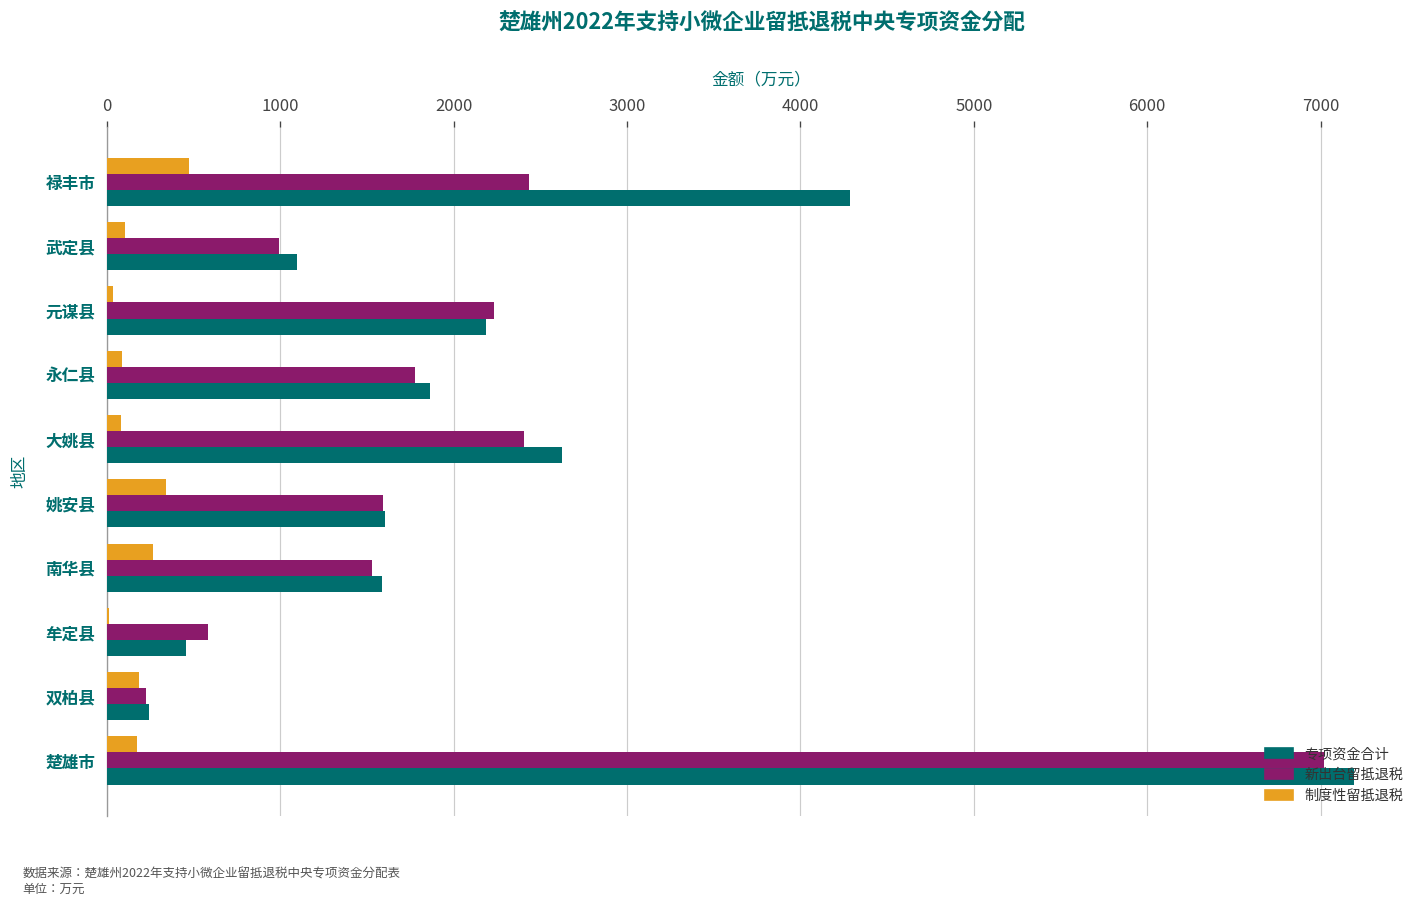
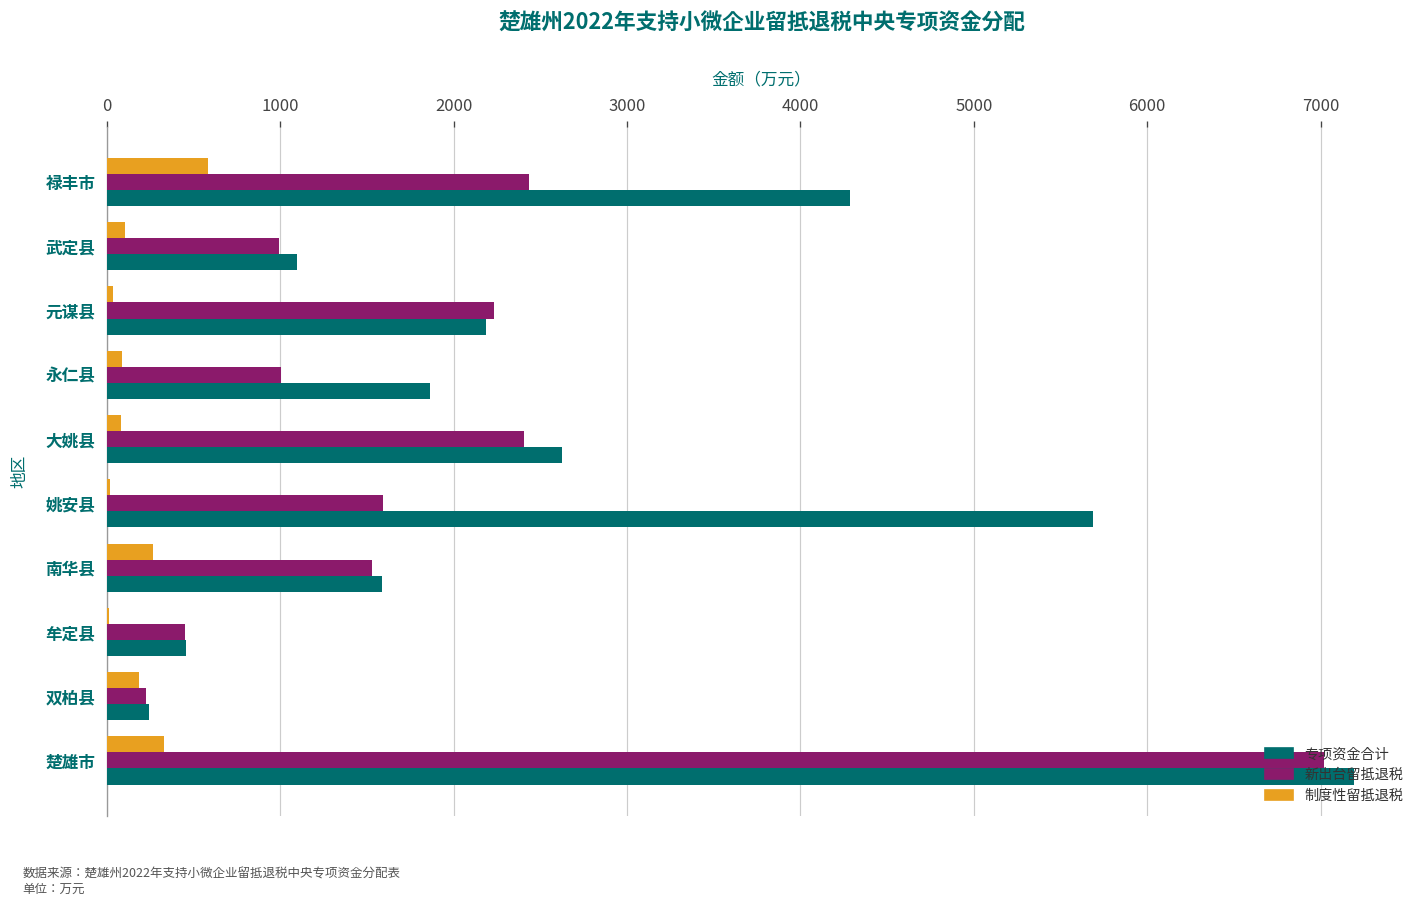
  {
    "专项资金合计": {
      "禄丰市": 4290,
      "武定县": 1090,
      "元谋县": 2190,
      "永仁县": 1860,
      "大姚县": 2620,
-     "姚安县": 1610,
+     "姚安县": 5690,
      "南华县": 1590,
      "牟定县": 460,
      "双柏县": 240,
      "楚雄市": 7190
    },
    "新出台留抵退税": {
      "禄丰市": 2440,
      "武定县": 990,
      "元谋县": 2230,
-     "永仁县": 1770,
+     "永仁县": 1000,
      "大姚县": 2410,
      "姚安县": 1590,
      "南华县": 1530,
-     "牟定县": 580,
+     "牟定县": 450,
      "双柏县": 230,
      "楚雄市": 7020
    },
    "制度性留抵退税": {
-     "禄丰市": 480,
+     "禄丰市": 590,
      "武定县": 100,
      "元谋县": 40,
      "永仁县": 90,
      "大姚县": 80,
-     "姚安县": 340,
+     "姚安县": 10,
      "南华县": 270,
      "双柏县": 180,
-     "楚雄市": 170
+     "楚雄市": 330
    }
  }
